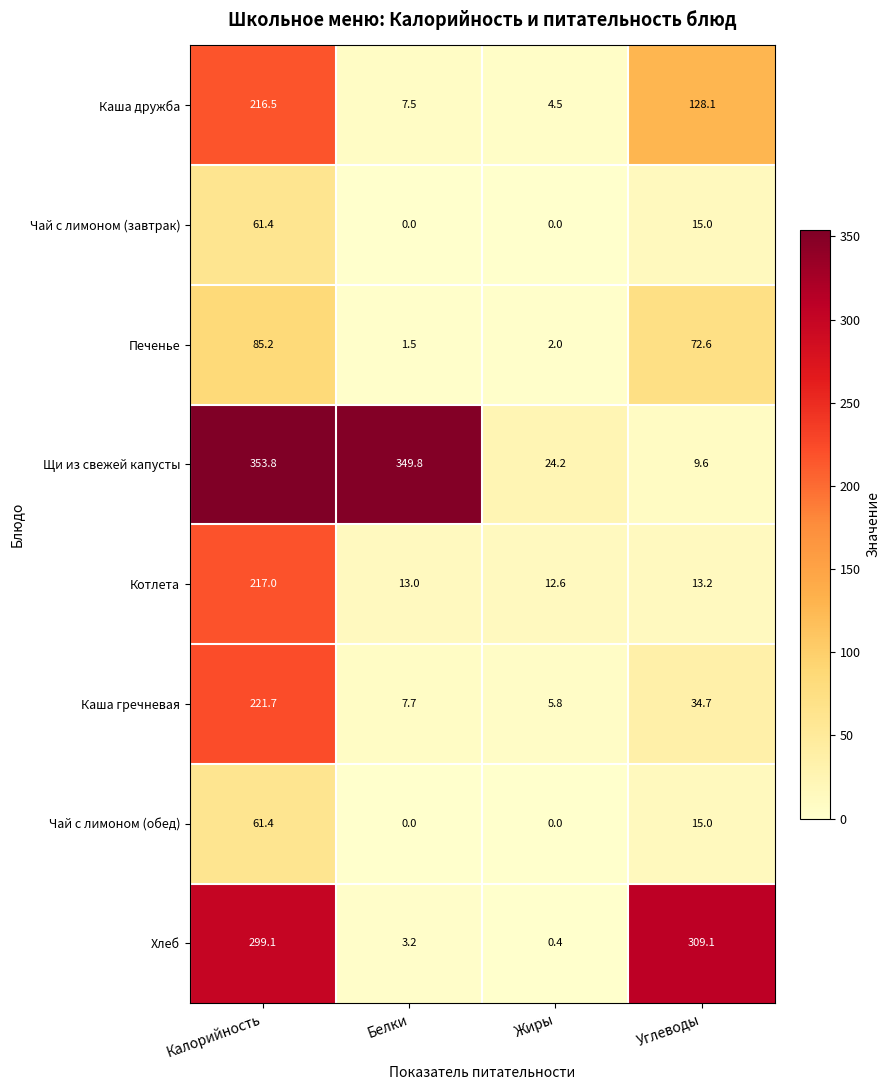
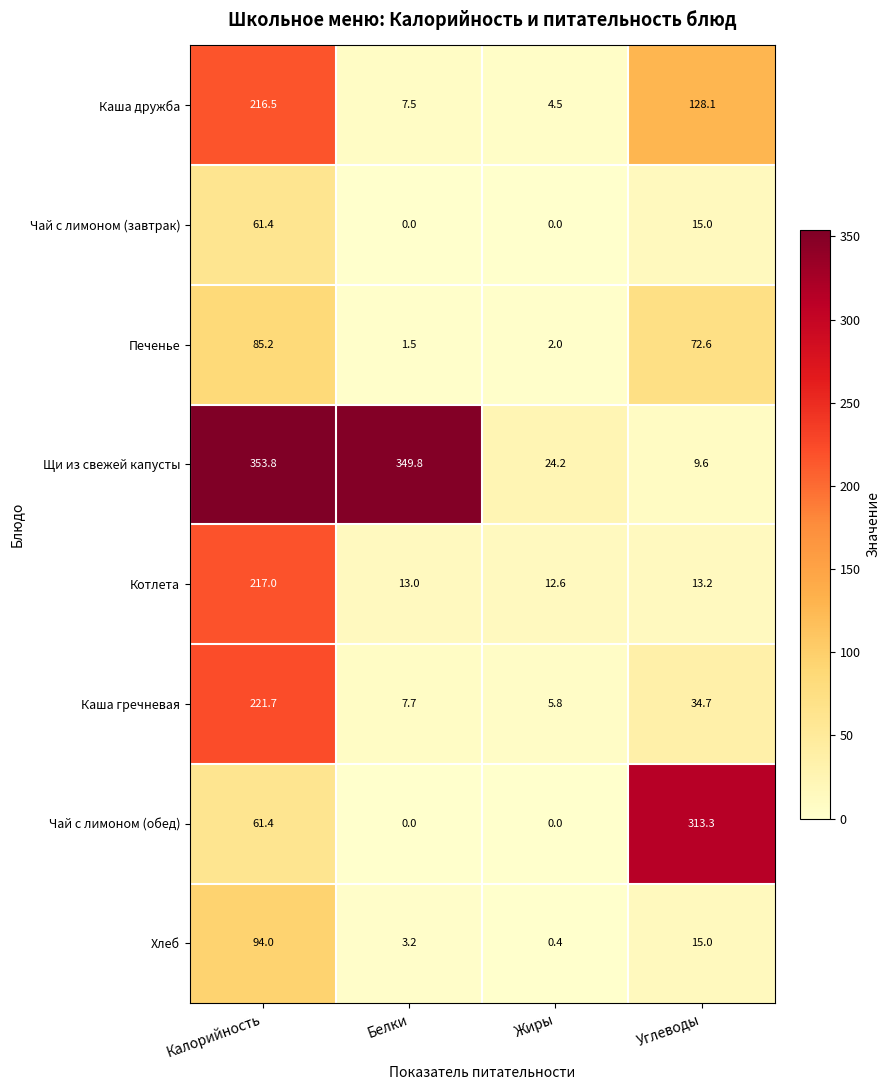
  {
    "Каша дружба": {
      "Калорийность": 216.5,
      "Белки": 7.5,
      "Жиры": 4.5,
      "Углеводы": 128.1
    },
    "Чай с лимоном (завтрак)": {
      "Калорийность": 61.4,
      "Белки": 0.0,
      "Жиры": 0.0,
      "Углеводы": 15.0
    },
    "Печенье": {
      "Калорийность": 85.2,
      "Белки": 1.5,
      "Жиры": 2.0,
      "Углеводы": 72.6
    },
    "Щи из свежей капусты": {
      "Калорийность": 353.8,
      "Белки": 349.8,
      "Жиры": 24.2,
      "Углеводы": 9.6
    },
    "Котлета": {
      "Калорийность": 217.0,
      "Белки": 13.0,
      "Жиры": 12.6,
      "Углеводы": 13.2
    },
    "Каша гречневая": {
      "Калорийность": 221.7,
      "Белки": 7.7,
      "Жиры": 5.8,
      "Углеводы": 34.7
    },
    "Чай с лимоном (обед)": {
      "Калорийность": 61.4,
      "Белки": 0.0,
      "Жиры": 0.0,
-     "Углеводы": 15.0
+     "Углеводы": 313.3
    },
    "Хлеб": {
-     "Калорийность": 299.1,
+     "Калорийность": 94.0,
      "Белки": 3.2,
      "Жиры": 0.4,
-     "Углеводы": 309.1
+     "Углеводы": 15.0
    }
  }
